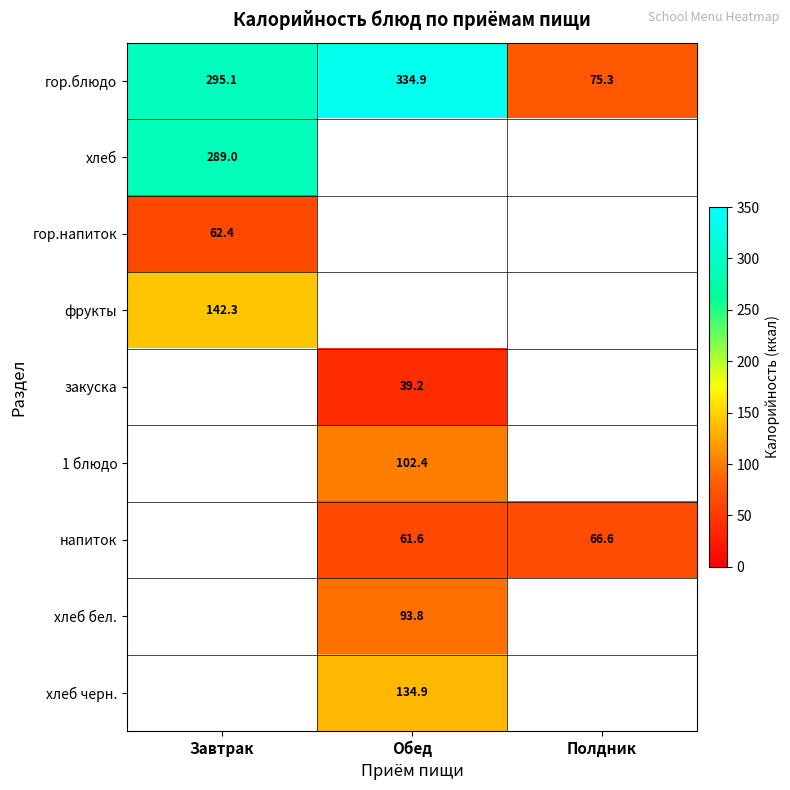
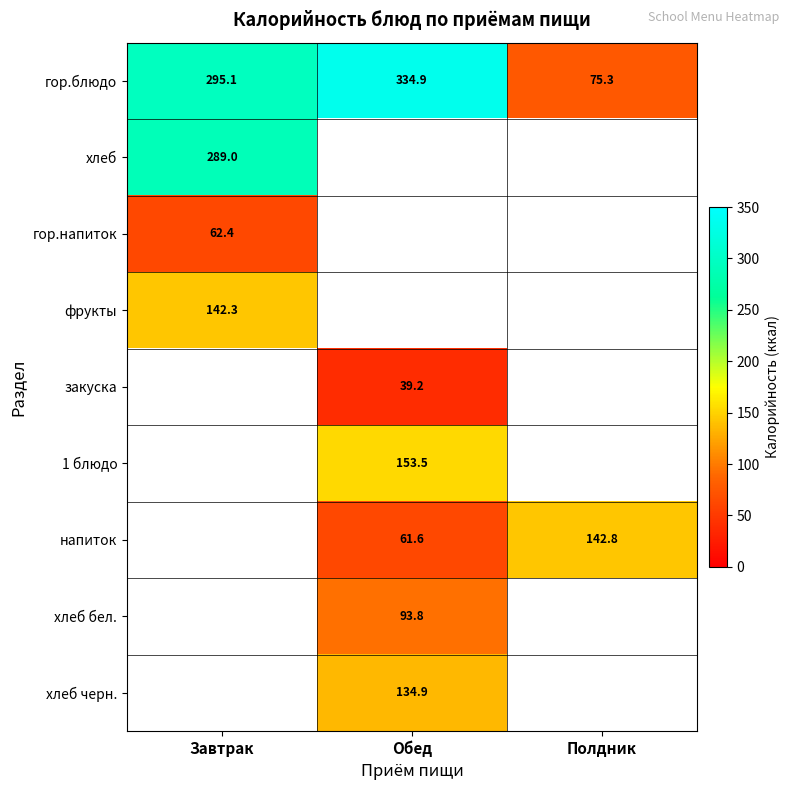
  {
    "гор.блюдо": {
      "Завтрак": 295.1,
      "Обед": 334.9,
      "Полдник": 75.3
    },
    "хлеб": {
      "Завтрак": 289.0
    },
    "гор.напиток": {
      "Завтрак": 62.4
    },
    "фрукты": {
      "Завтрак": 142.3
    },
    "закуска": {
      "Обед": 39.2
    },
    "1 блюдо": {
-     "Обед": 102.4
+     "Обед": 153.5
    },
    "напиток": {
      "Обед": 61.6,
-     "Полдник": 66.6
+     "Полдник": 142.8
    },
    "хлеб бел.": {
      "Обед": 93.8
    },
    "хлеб черн.": {
      "Обед": 134.9
    }
  }
